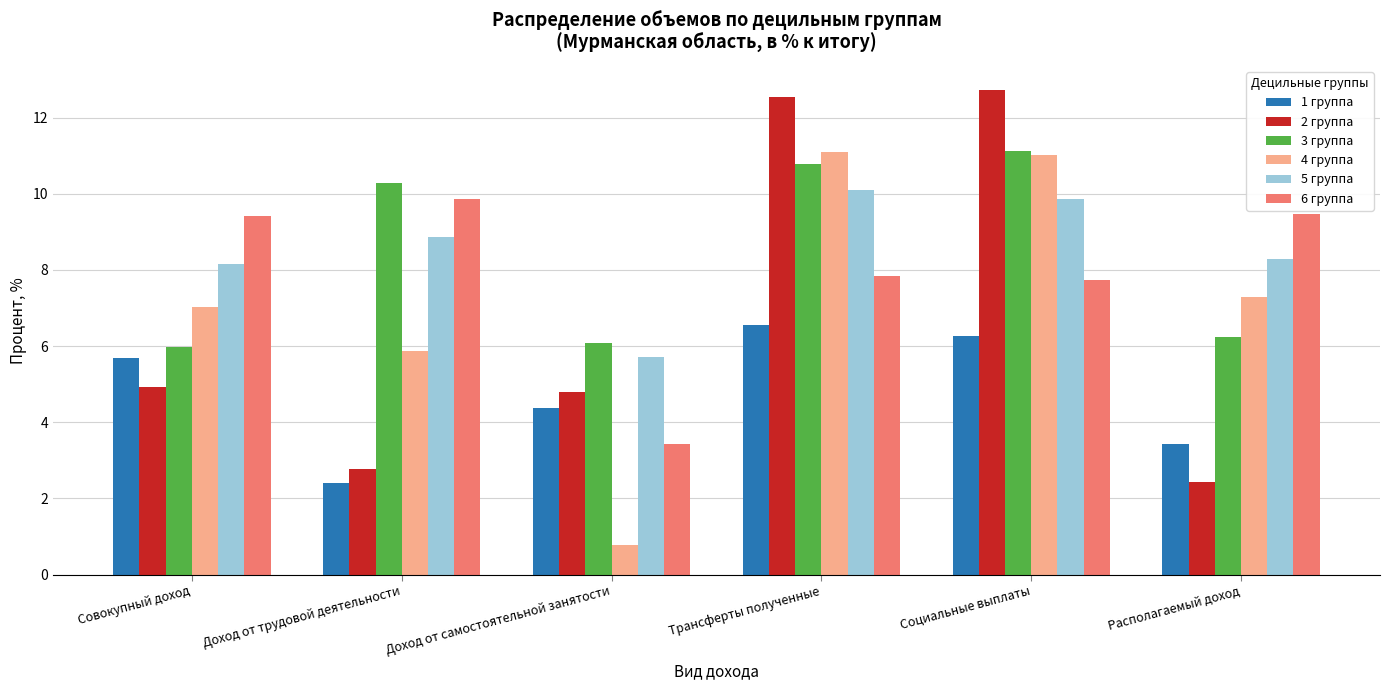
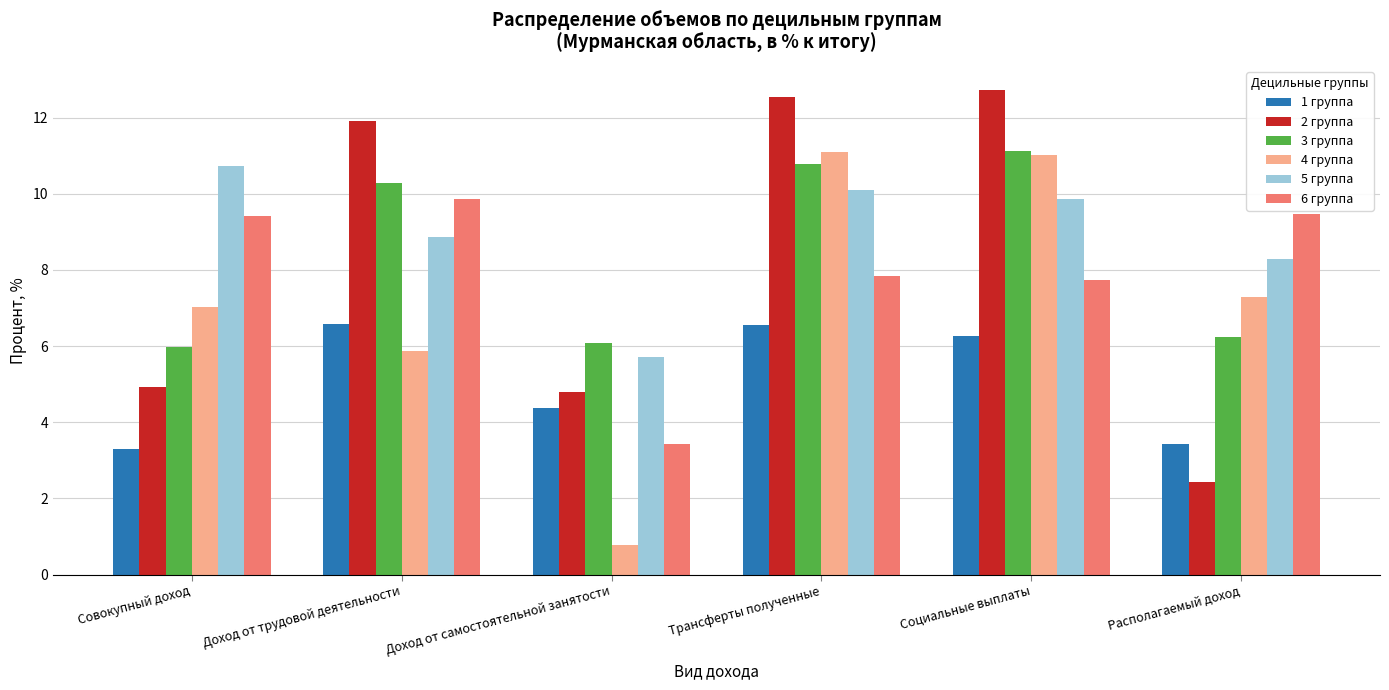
  {
    "1 группа": {
-     "Совокупный доход": 5.7,
-     "Доход от трудовой деятельности": 2.4,
+     "Совокупный доход": 3.3,
+     "Доход от трудовой деятельности": 6.6,
      "Доход от самостоятельной занятости": 4.4,
      "Трансферты полученные": 6.6,
      "Социальные выплаты": 6.3,
      "Располагаемый доход": 3.4
    },
    "2 группа": {
      "Совокупный доход": 4.9,
-     "Доход от трудовой деятельности": 2.8,
+     "Доход от трудовой деятельности": 11.9,
      "Доход от самостоятельной занятости": 4.8,
      "Трансферты полученные": 12.5,
      "Социальные выплаты": 12.7,
      "Располагаемый доход": 2.4
    },
    "3 группа": {
      "Совокупный доход": 6.0,
      "Доход от трудовой деятельности": 10.3,
      "Доход от самостоятельной занятости": 6.1,
      "Трансферты полученные": 10.8,
      "Социальные выплаты": 11.1,
      "Располагаемый доход": 6.2
    },
    "5 группа": {
-     "Совокупный доход": 8.2,
+     "Совокупный доход": 10.7,
      "Доход от трудовой деятельности": 8.9,
      "Доход от самостоятельной занятости": 5.7,
      "Трансферты полученные": 10.1,
      "Социальные выплаты": 9.9,
      "Располагаемый доход": 8.3
    }
  }
